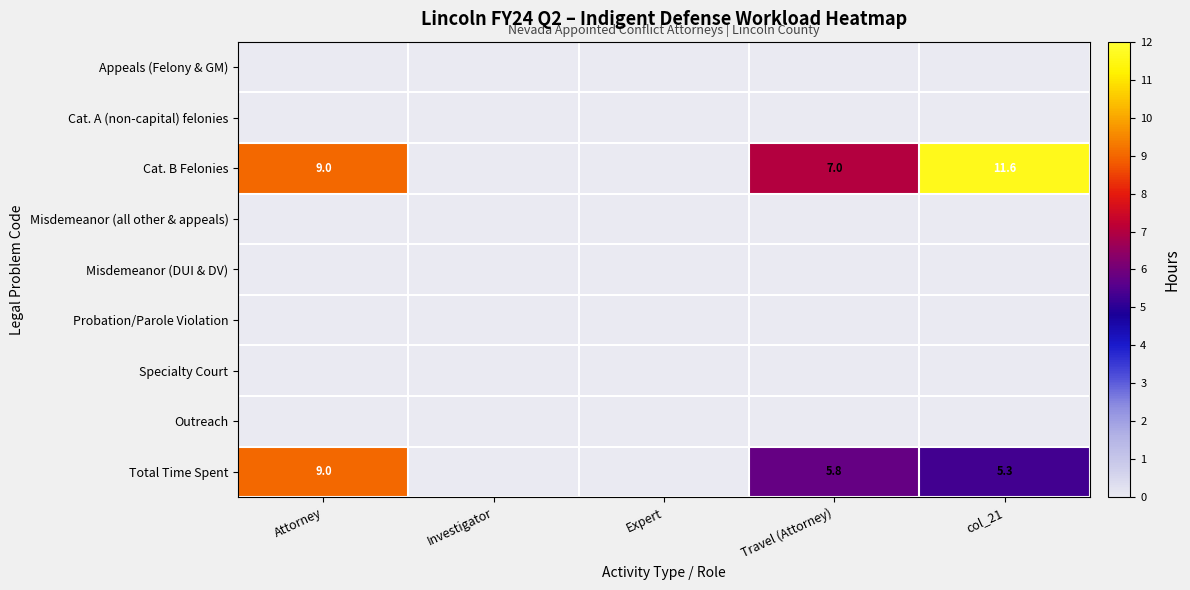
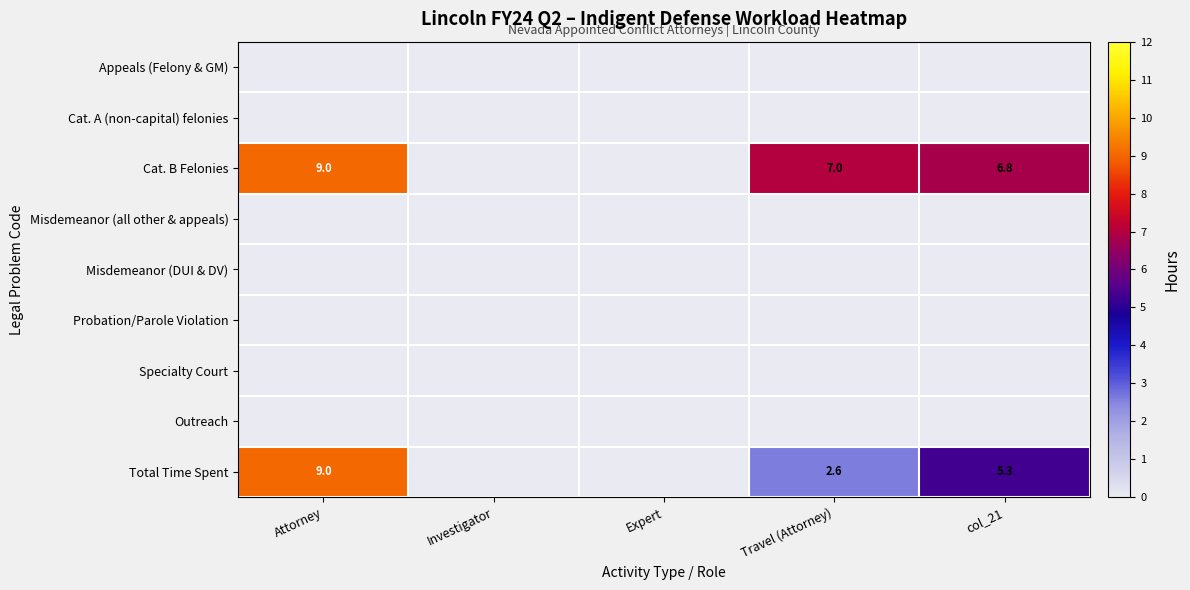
  {
    "Cat. B Felonies": {
      "Attorney": 9.0,
      "Travel (Attorney)": 7.0,
-     "col_21": 11.6
+     "col_21": 6.8
    },
    "Total Time Spent": {
      "Attorney": 9.0,
-     "Travel (Attorney)": 5.8,
+     "Travel (Attorney)": 2.6,
      "col_21": 5.3
    }
  }
